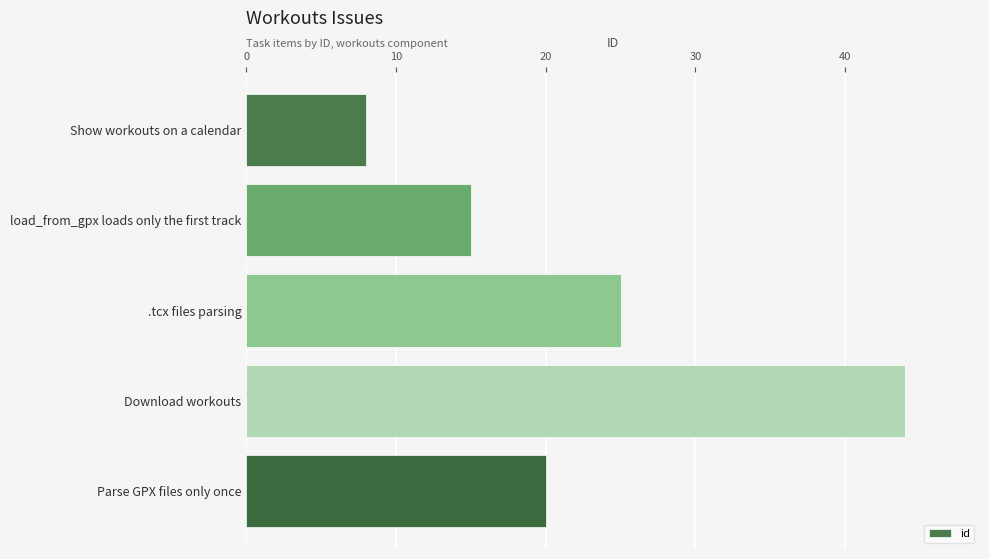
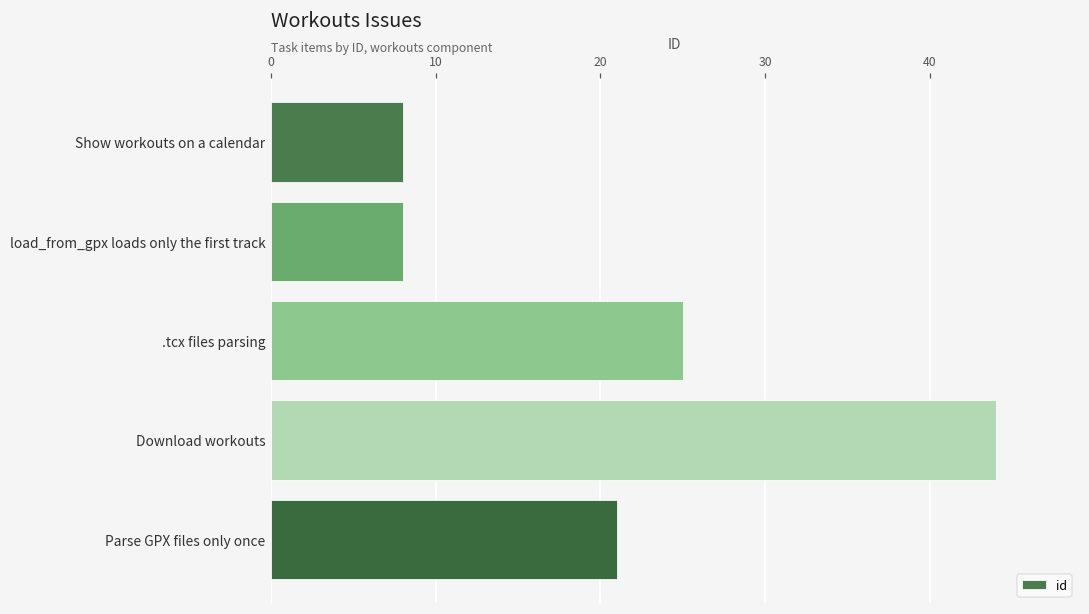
  {
    "Show workouts on a calendar": 8,
-   "load_from_gpx loads only the first track": 15,
+   "load_from_gpx loads only the first track": 8,
    ".tcx files parsing": 25,
    "Download workouts": 44,
-   "Parse GPX files only once": 20
+   "Parse GPX files only once": 21
  }
